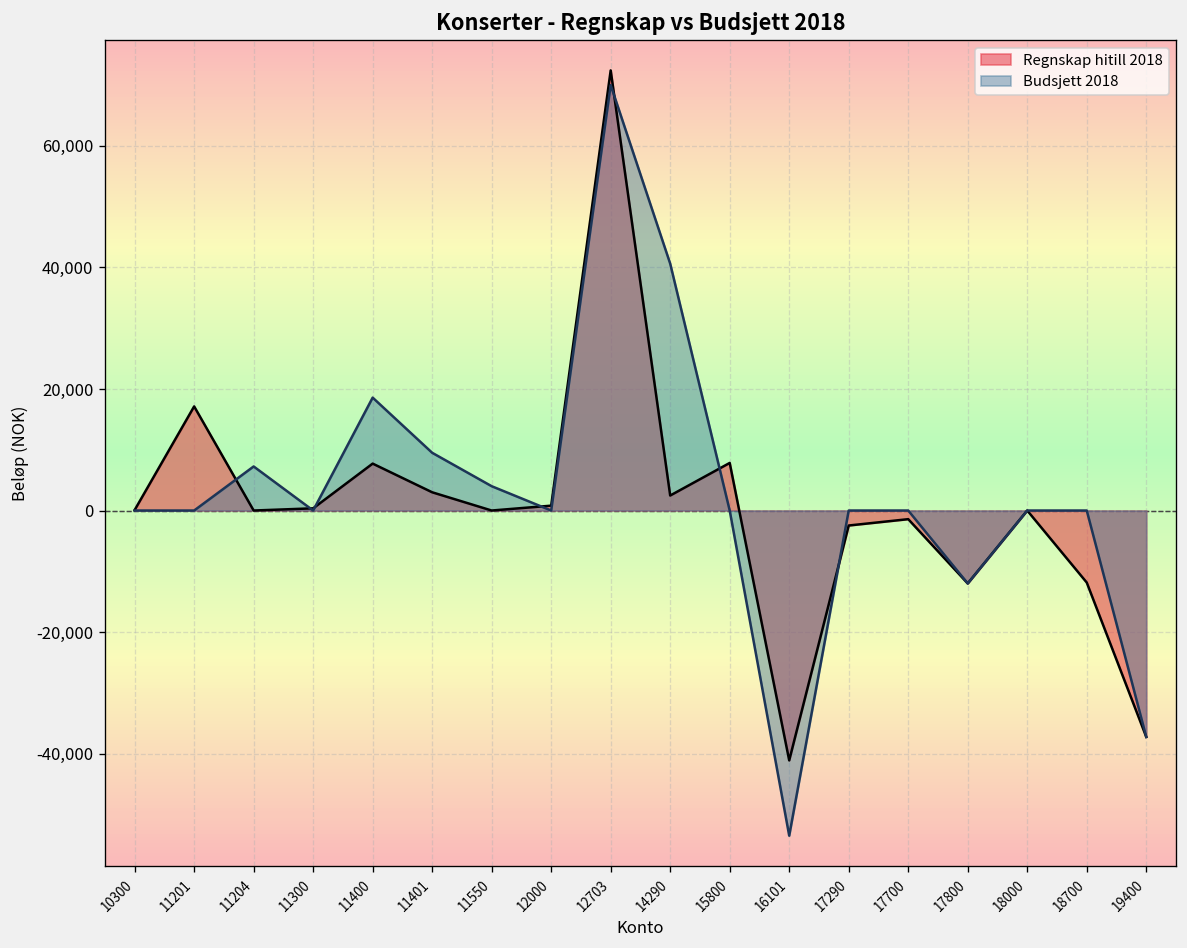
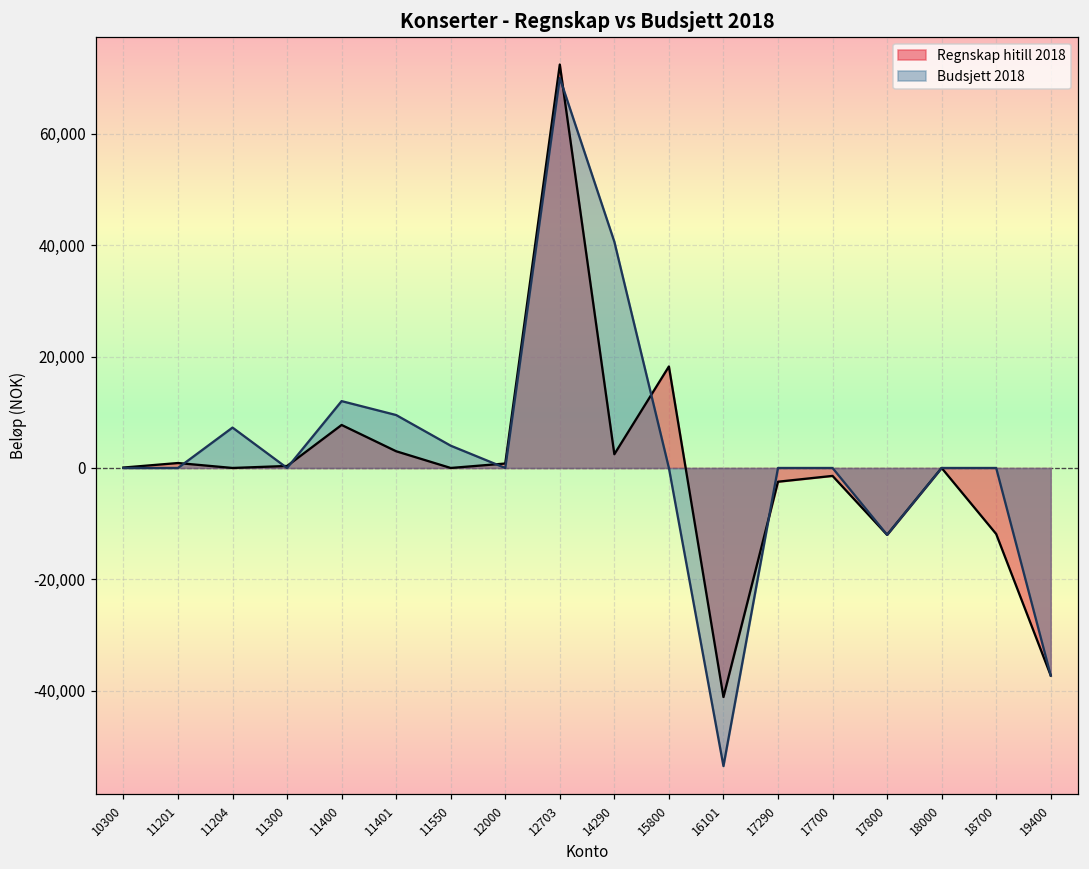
  {
    "Regnskap hitill 2018": {
-     "11201": "17,000",
-     "15800": "8,000"
+     "11201": "1,000",
+     "15800": "18,000"
    },
    "Budsjett 2018": {
-     "11400": "19,000"
+     "11400": "12,000"
    }
  }
